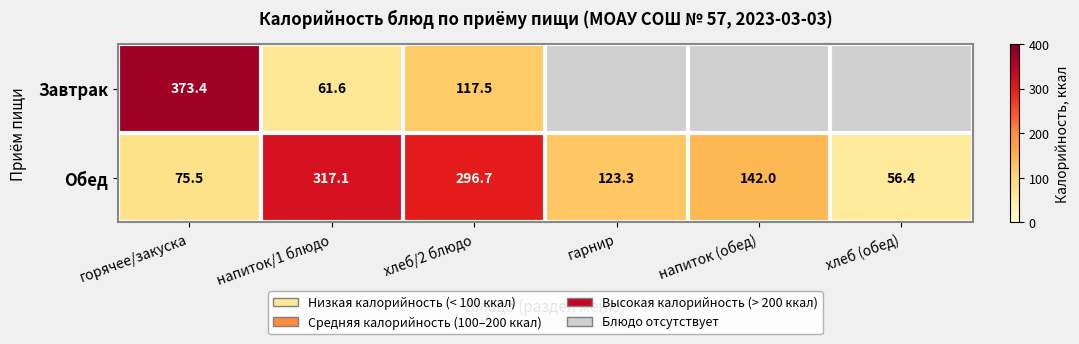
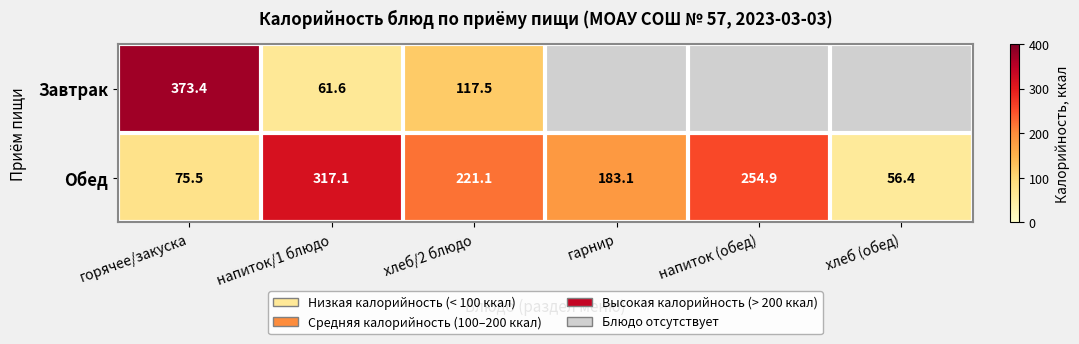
  {
    "Завтрак": {
      "горячее/закуска": 373.4,
      "напиток/1 блюдо": 61.6,
      "хлеб/2 блюдо": 117.5
    },
    "Обед": {
      "горячее/закуска": 75.5,
      "напиток/1 блюдо": 317.1,
-     "хлеб/2 блюдо": 296.7,
-     "гарнир": 123.3,
-     "напиток (обед)": 142.0,
+     "хлеб/2 блюдо": 221.1,
+     "гарнир": 183.1,
+     "напиток (обед)": 254.9,
      "хлеб (обед)": 56.4
    }
  }
